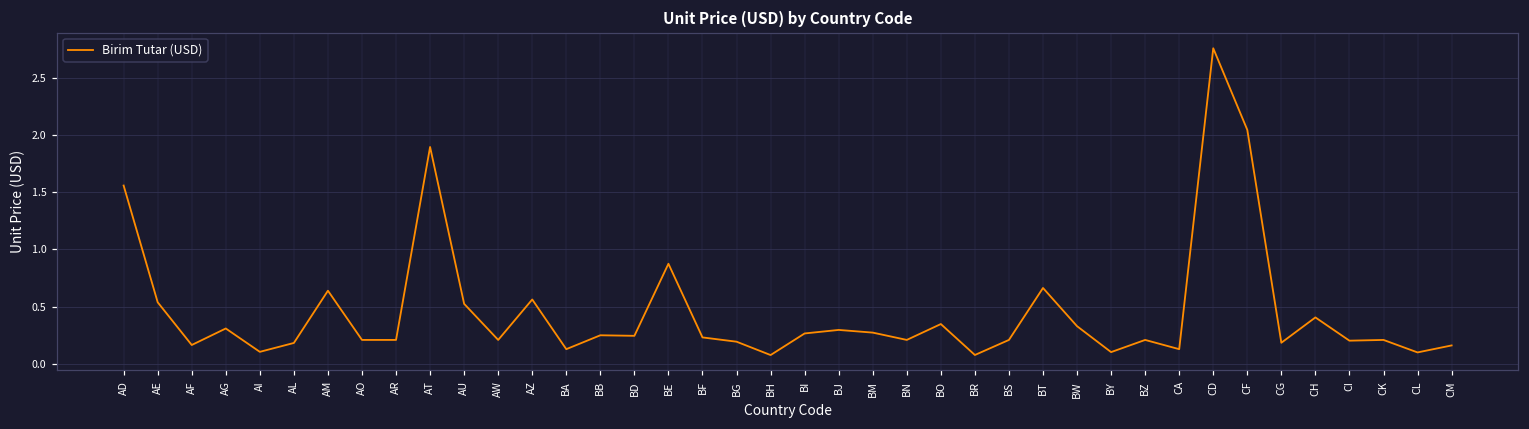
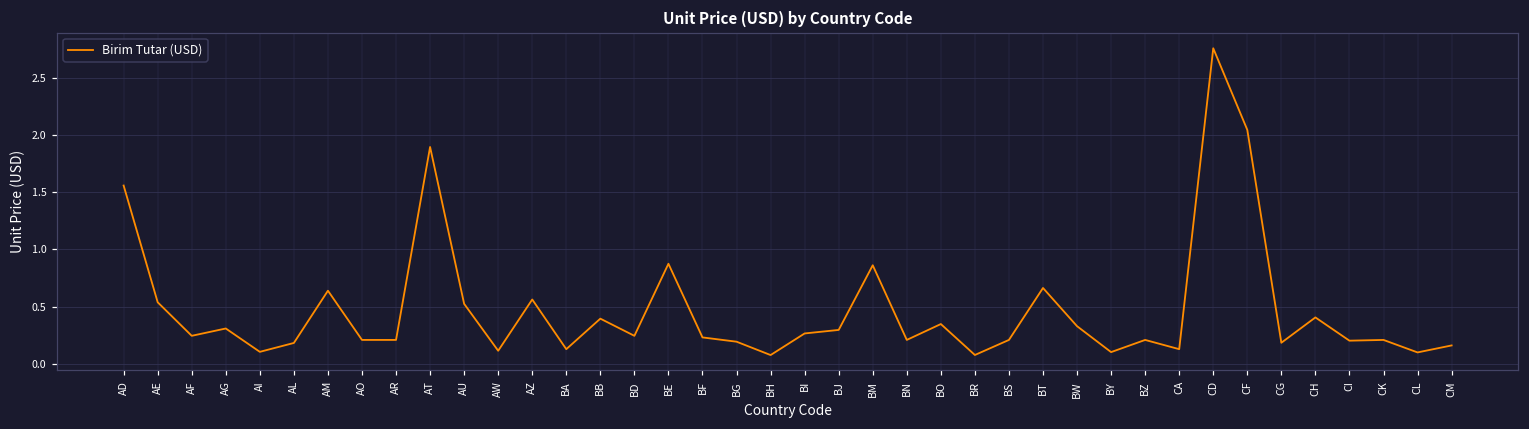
  {
    "AD": 1.56,
    "AE": 0.54,
-   "AF": 0.16,
+   "AF": 0.24,
    "AG": 0.31,
    "AI": 0.10,
    "AL": 0.18,
    "AM": 0.64,
    "AO": 0.21,
    "AR": 0.21,
    "AT": 1.90,
    "AU": 0.52,
-   "AW": 0.21,
+   "AW": 0.11,
    "AZ": 0.56,
    "BA": 0.13,
-   "BB": 0.25,
+   "BB": 0.39,
    "BD": 0.24,
    "BE": 0.88,
    "BF": 0.23,
    "BG": 0.19,
    "BH": 0.07,
    "BI": 0.26,
    "BJ": 0.30,
-   "BM": 0.27,
+   "BM": 0.86,
    "BN": 0.21,
    "BO": 0.35,
    "BR": 0.08,
    "BS": 0.21,
    "BT": 0.66,
    "BW": 0.33,
    "BY": 0.10,
    "BZ": 0.21,
    "CA": 0.13,
    "CD": 2.76,
    "CF": 2.05,
    "CG": 0.18,
    "CH": 0.40,
    "CI": 0.20,
    "CK": 0.21,
    "CL": 0.10,
    "CM": 0.16
  }
